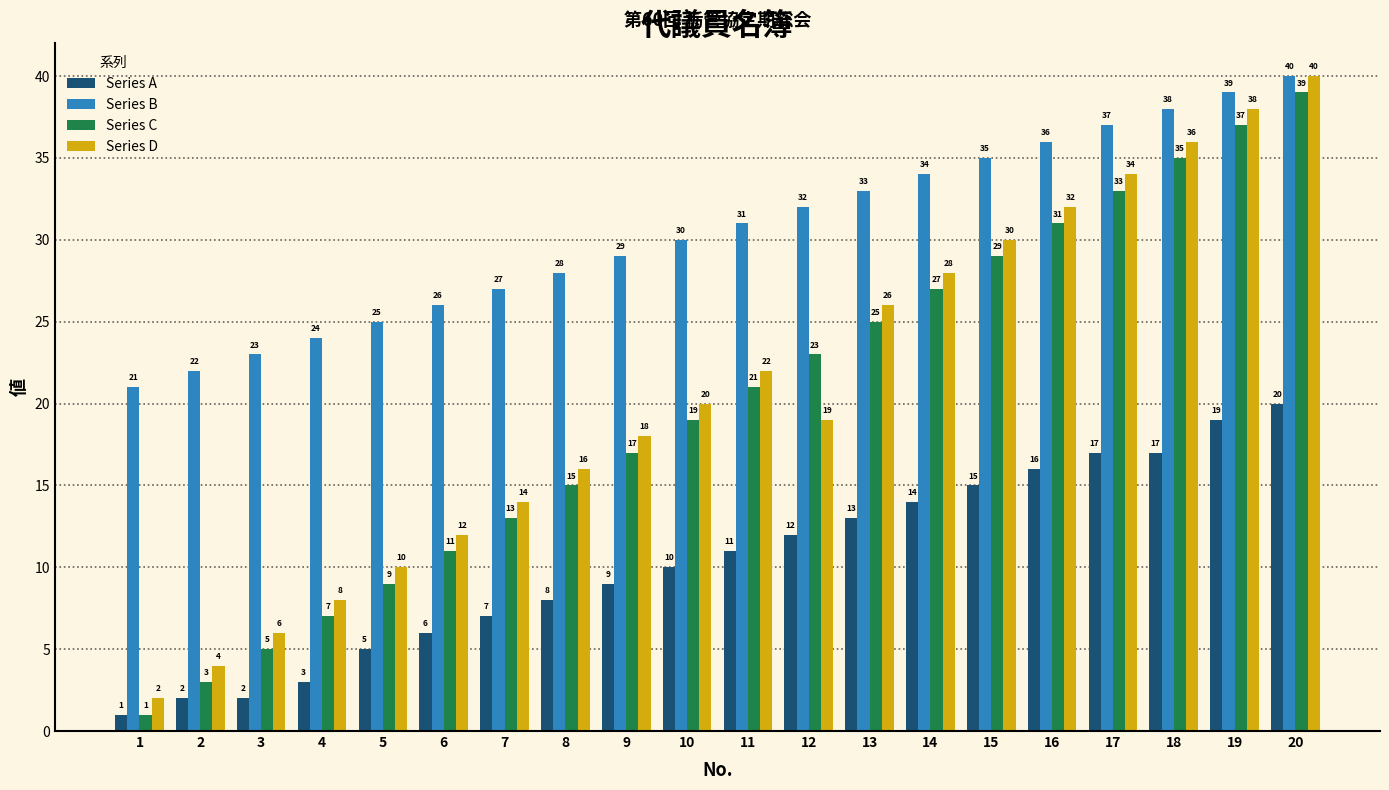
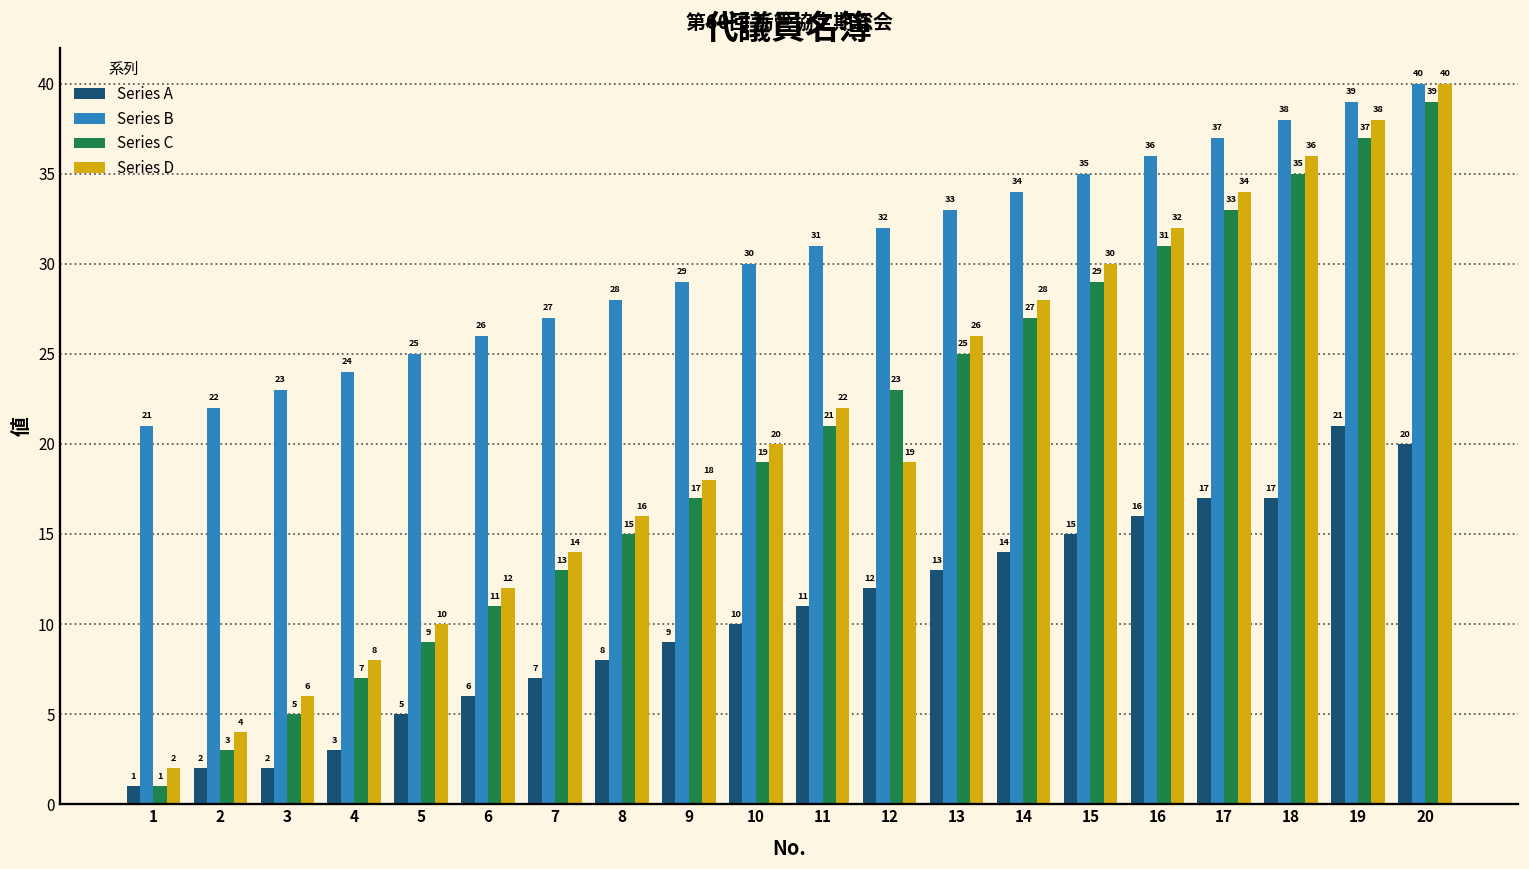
  {
    "Series A": {
      "1": 1,
      "2": 2,
      "3": 2,
      "4": 3,
      "5": 5,
      "6": 6,
      "7": 7,
      "8": 8,
      "9": 9,
      "10": 10,
      "11": 11,
      "12": 12,
      "13": 13,
      "14": 14,
      "15": 15,
      "16": 16,
      "17": 17,
      "18": 17,
-     "19": 19,
+     "19": 21,
      "20": 20
    },
    "Series B": {
      "1": 21,
      "2": 22,
      "3": 23,
      "4": 24,
      "5": 25,
      "6": 26,
      "7": 27,
      "8": 28,
      "9": 29,
      "10": 30,
      "11": 31,
      "12": 32,
      "13": 33,
      "14": 34,
      "15": 35,
      "16": 36,
      "17": 37,
      "18": 38,
      "19": 39,
      "20": 40
    },
    "Series C": {
      "1": 1,
      "2": 3,
      "3": 5,
      "4": 7,
      "5": 9,
      "6": 11,
      "7": 13,
      "8": 15,
      "9": 17,
      "10": 19,
      "11": 21,
      "12": 23,
      "13": 25,
      "14": 27,
      "15": 29,
      "16": 31,
      "17": 33,
      "18": 35,
      "19": 37,
      "20": 39
    },
    "Series D": {
      "1": 2,
      "2": 4,
      "3": 6,
      "4": 8,
      "5": 10,
      "6": 12,
      "7": 14,
      "8": 16,
      "9": 18,
      "10": 20,
      "11": 22,
      "12": 19,
      "13": 26,
      "14": 28,
      "15": 30,
      "16": 32,
      "17": 34,
      "18": 36,
      "19": 38,
      "20": 40
    }
  }
